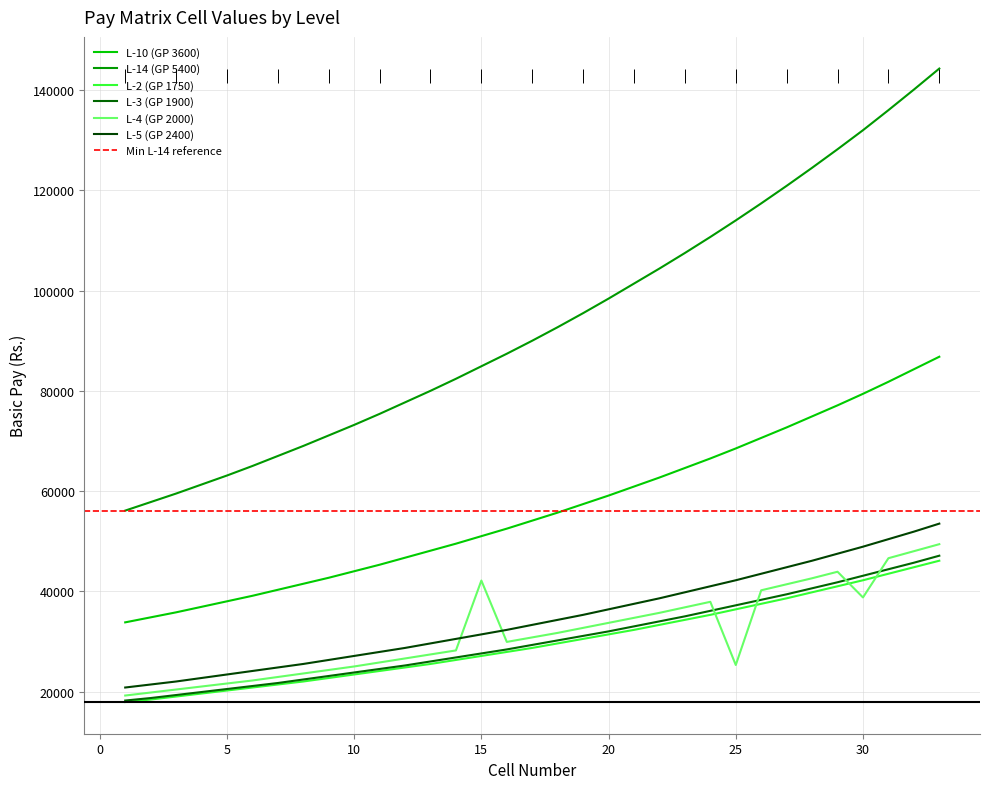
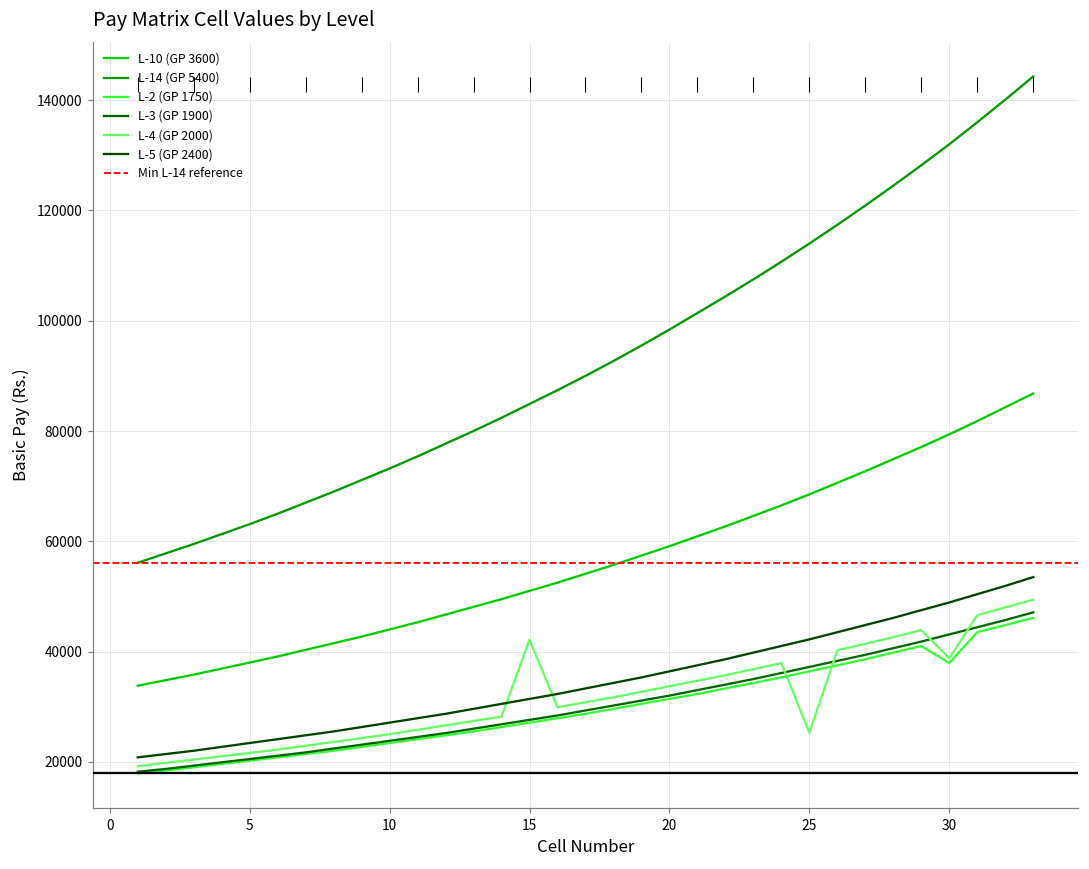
  {
    "L-2 (GP 1750)": {
      "20": 31000,
      "25": 36000,
-     "30": 42000
+     "30": 38000
    },
    "L-4 (GP 2000)": {
      "5": 22000,
      "10": 25000,
      "15": 42000,
      "20": 34000,
      "25": 25000,
      "30": 39000
    }
  }
